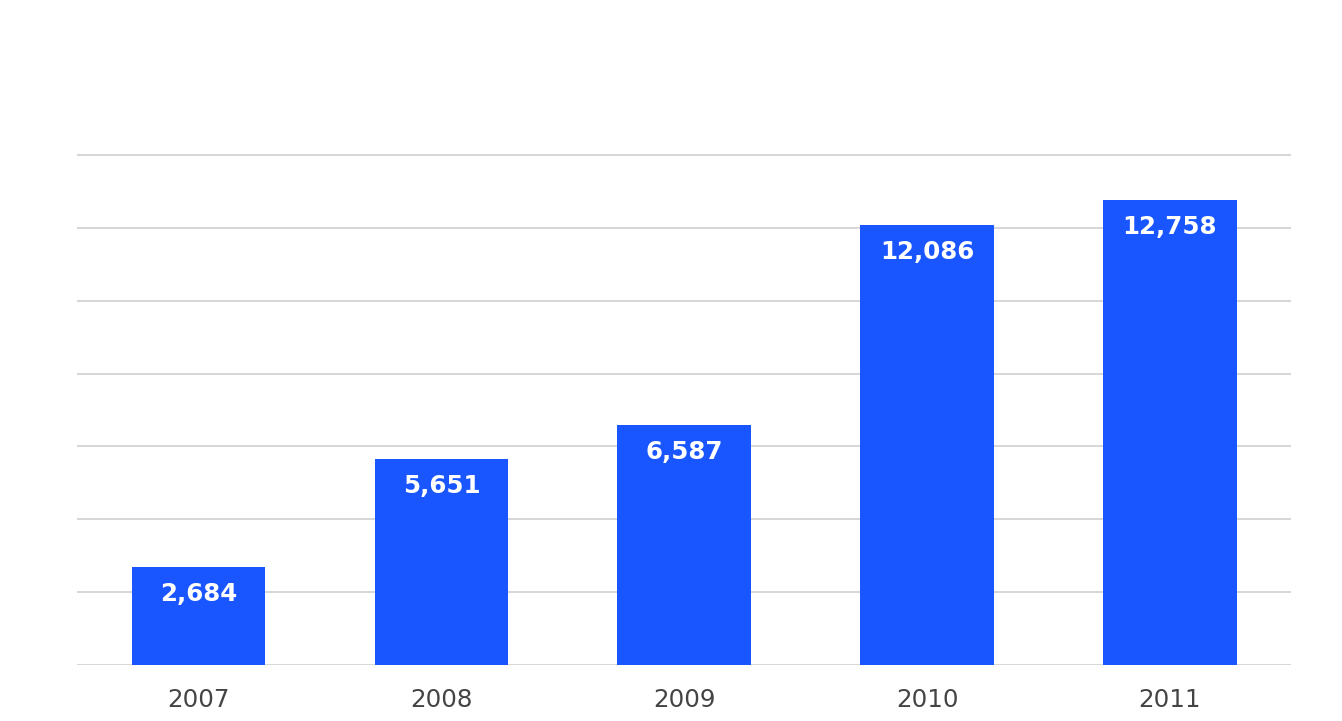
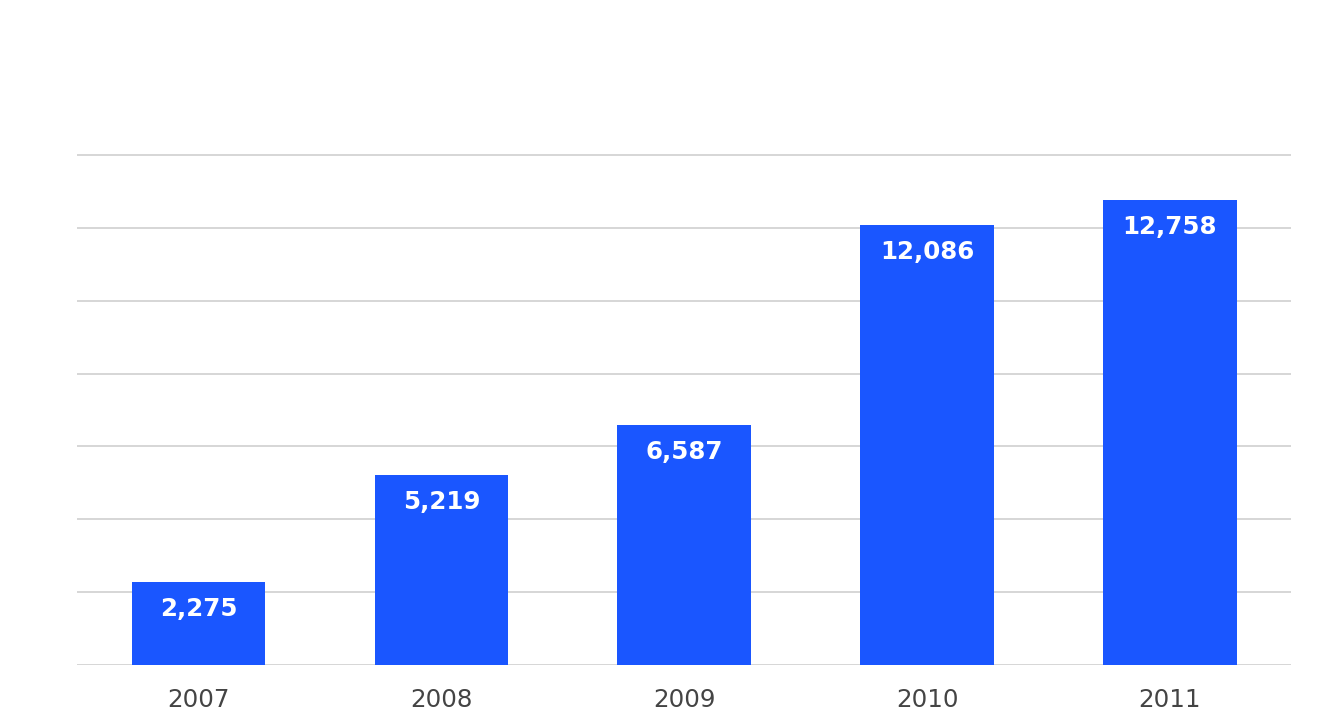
  {
-   "2007": "2,684",
-   "2008": "5,651",
+   "2007": "2,275",
+   "2008": "5,219",
    "2009": "6,587",
    "2010": "12,086",
    "2011": "12,758"
  }
